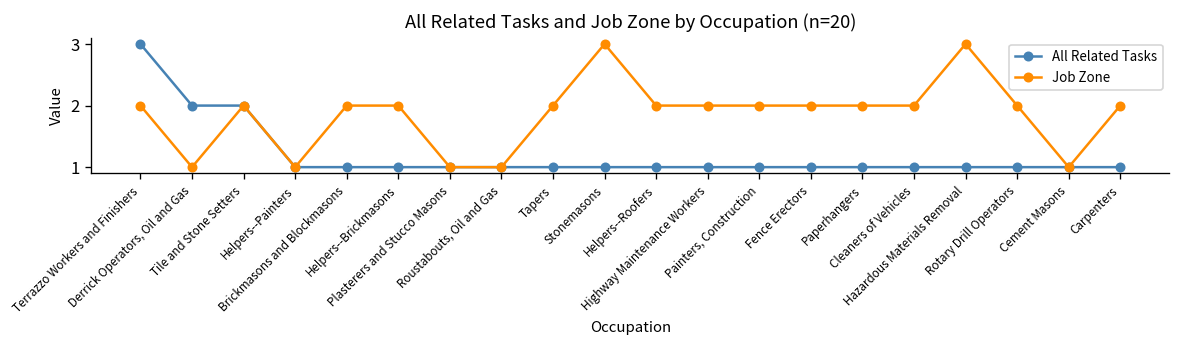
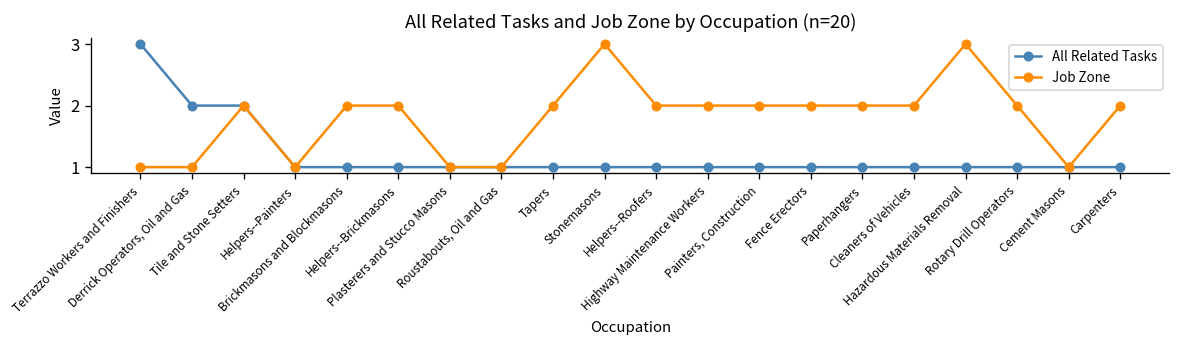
  {
    "All Related Tasks": {
      "Terrazzo Workers and Finishers": 3,
      "Derrick Operators, Oil and Gas": 2,
      "Brickmasons and Blockmasons": 1,
      "Helpers--Brickmasons": 1,
      "Tapers": 1,
      "Stonemasons": 1,
      "Helpers--Roofers": 1,
      "Highway Maintenance Workers": 1,
      "Painters, Construction": 1,
      "Fence Erectors": 1,
      "Paperhangers": 1,
      "Cleaners of Vehicles": 1,
      "Hazardous Materials Removal": 1,
      "Rotary Drill Operators": 1,
      "Carpenters": 1
    },
    "Job Zone": {
-     "Terrazzo Workers and Finishers": 2,
+     "Terrazzo Workers and Finishers": 1,
      "Derrick Operators, Oil and Gas": 1,
      "Brickmasons and Blockmasons": 2,
      "Helpers--Brickmasons": 2,
      "Tapers": 2,
      "Stonemasons": 3,
      "Helpers--Roofers": 2,
      "Highway Maintenance Workers": 2,
      "Painters, Construction": 2,
      "Fence Erectors": 2,
      "Paperhangers": 2,
      "Cleaners of Vehicles": 2,
      "Hazardous Materials Removal": 3,
      "Rotary Drill Operators": 2,
      "Carpenters": 2
    }
  }
